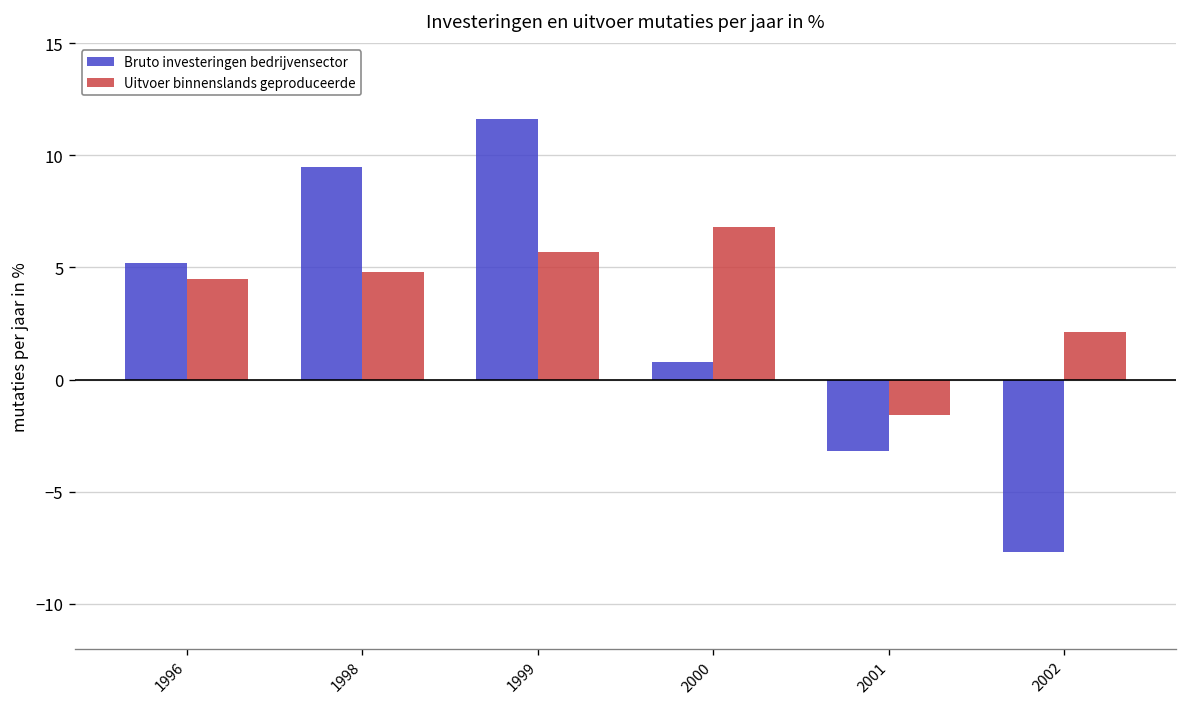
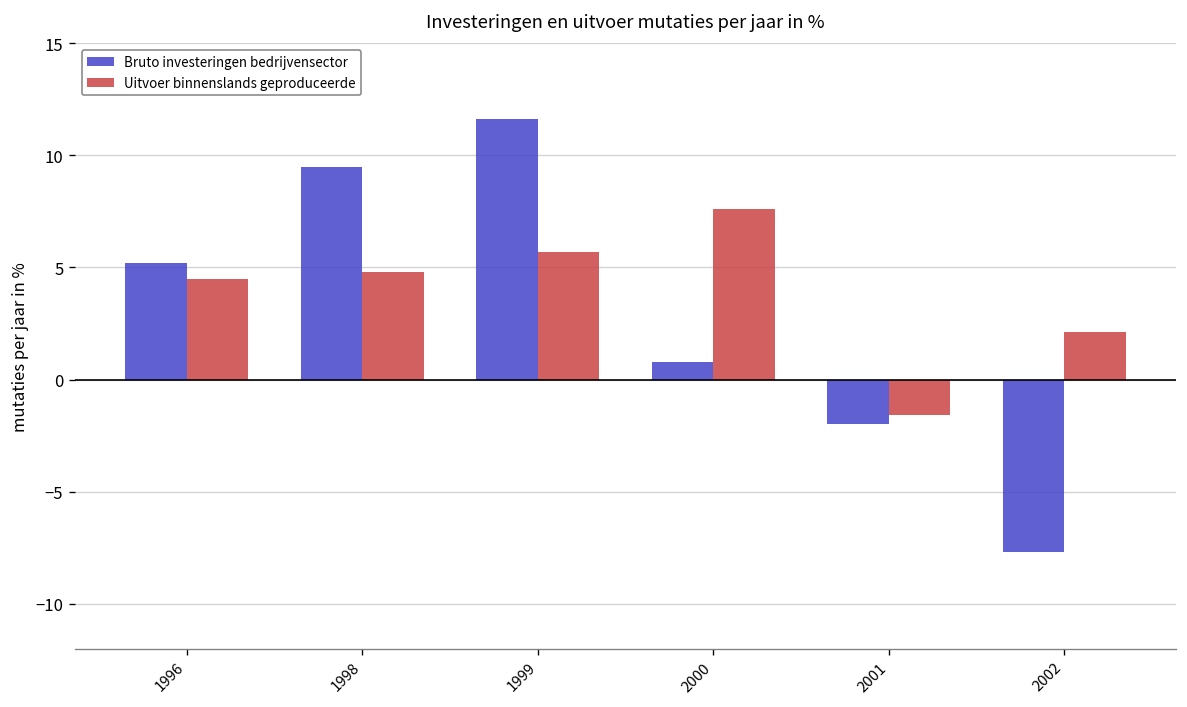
  {
    "Bruto investeringen bedrijvensector": {
      "1996": 5.2,
      "1998": 9.5,
      "1999": 11.6,
      "2000": 0.8,
-     "2001": -3.2,
+     "2001": -2.0,
      "2002": -7.7
    },
    "Uitvoer binnenslands geproduceerde": {
      "1996": 4.5,
      "1998": 4.8,
      "1999": 5.7,
-     "2000": 6.8,
+     "2000": 7.6,
      "2001": -1.6,
      "2002": 2.1
    }
  }
